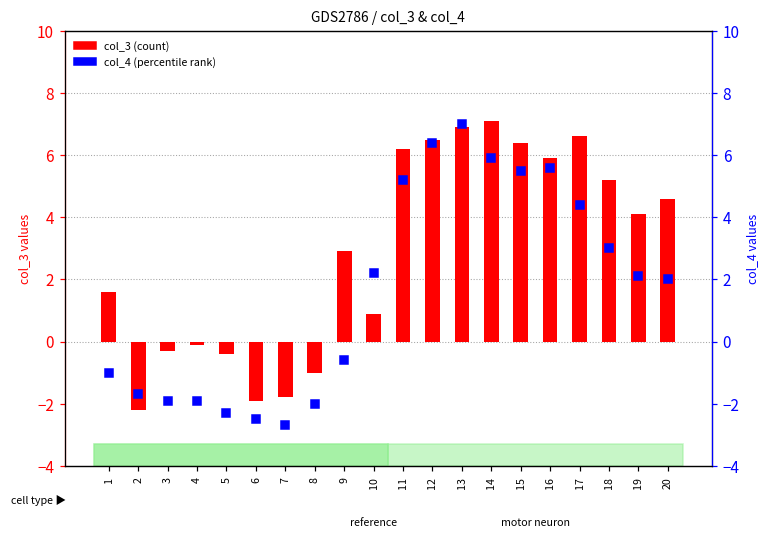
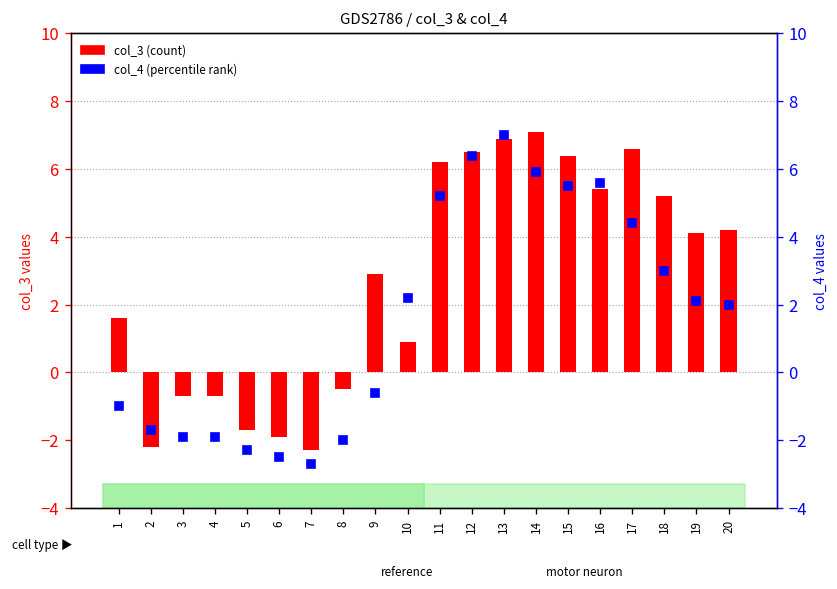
  {
    "col_3 (count)": {
      "1": 1.6,
      "2": -2.2,
-     "3": -0.3,
-     "4": -0.1,
-     "5": -0.4,
+     "3": -0.7,
+     "4": -0.7,
+     "5": -1.7,
      "6": -1.9,
-     "7": -1.8,
-     "8": -1.0,
+     "7": -2.3,
+     "8": -0.5,
      "9": 2.9,
      "10": 0.9,
      "11": 6.2,
      "12": 6.5,
      "13": 6.9,
      "14": 7.1,
      "15": 6.4,
-     "16": 5.9,
+     "16": 5.4,
      "17": 6.6,
      "18": 5.2,
      "19": 4.1,
-     "20": 4.6
+     "20": 4.2
    }
  }
